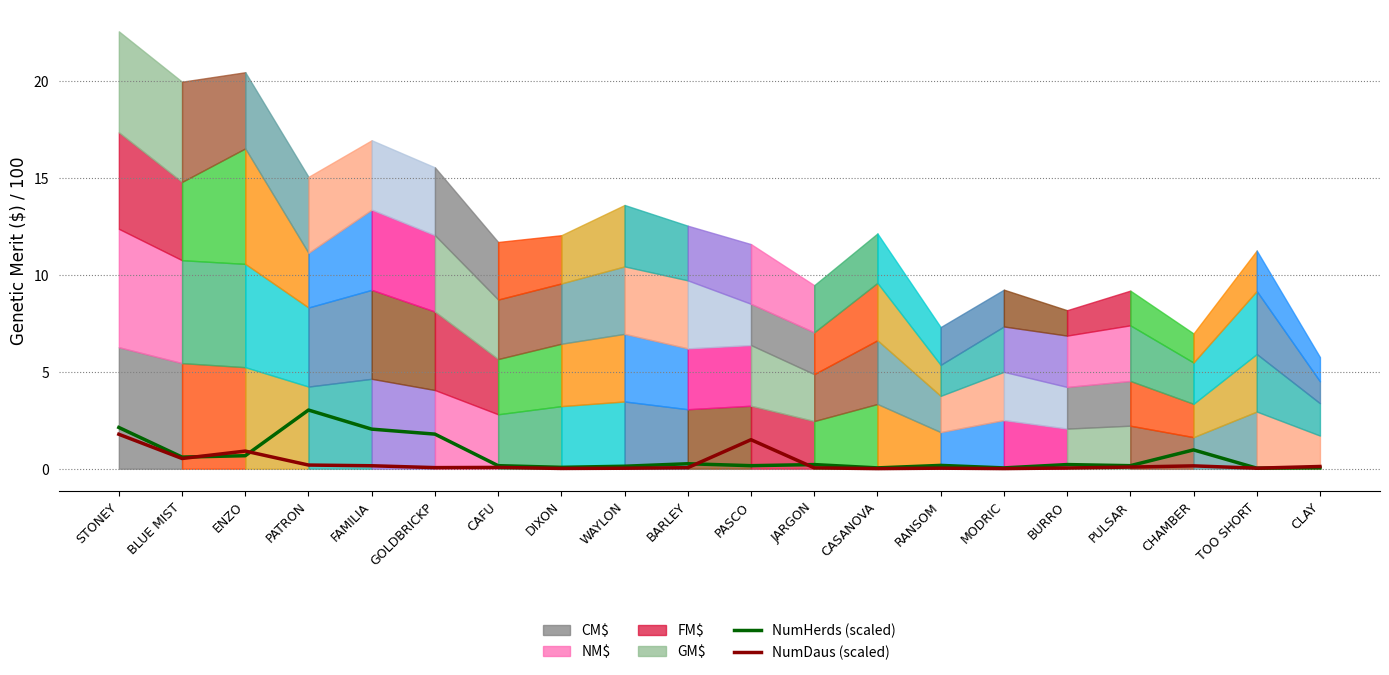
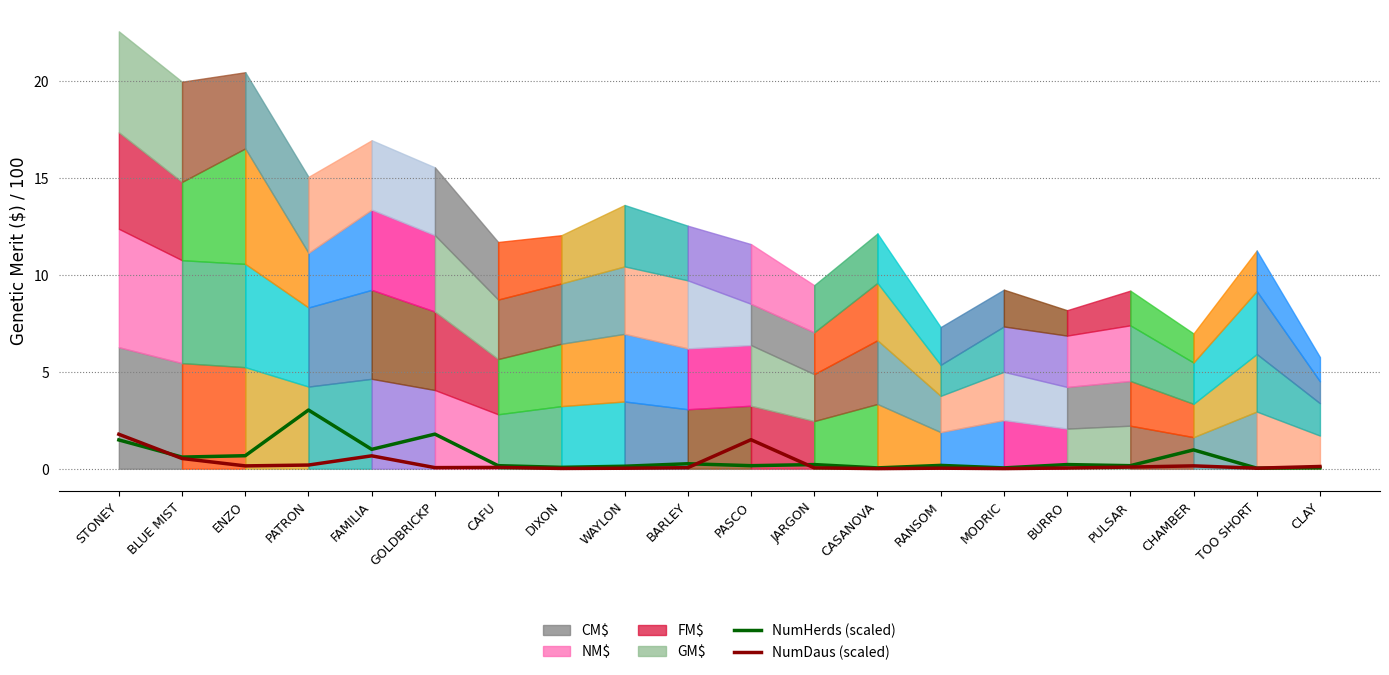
  {
    "NumHerds (scaled)": {
-     "STONEY": 2.1,
+     "STONEY": 1.5,
      "ENZO": 0.7,
      "PATRON": 3.0,
-     "FAMILIA": 2.0,
+     "FAMILIA": 1.0,
      "GOLDBRICKP": 1.8,
      "BARLEY": 0.3,
      "PASCO": 0.2,
      "JARGON": 0.2,
      "RANSOM": 0.2,
      "BURRO": 0.2,
      "CHAMBER": 1.0
    },
    "NumDaus (scaled)": {
      "STONEY": 1.8,
-     "ENZO": 0.9,
+     "ENZO": 0.1,
      "PATRON": 0.2,
-     "FAMILIA": 0.2,
+     "FAMILIA": 0.7,
      "GOLDBRICKP": 0.1,
      "BARLEY": 0.1,
      "PASCO": 1.5,
      "JARGON": 0.0,
      "RANSOM": 0.0,
      "BURRO": 0.0,
      "CHAMBER": 0.1
    }
  }
